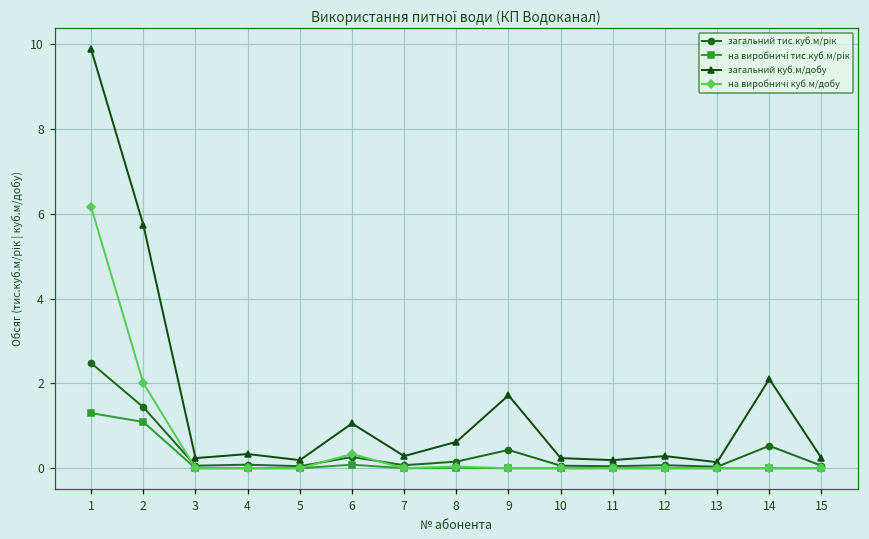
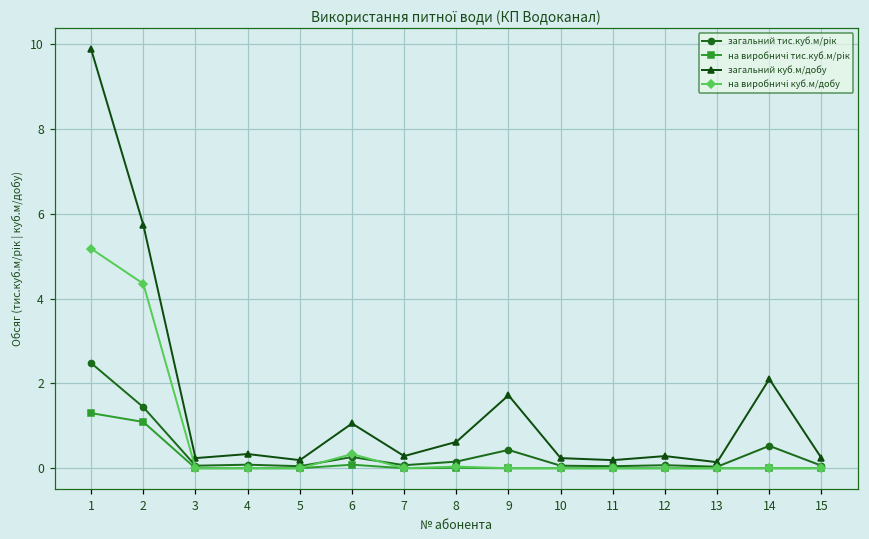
  {
    "на виробничі куб.м/добу": {
-     "1": 6.2,
-     "2": 2.0,
+     "1": 5.2,
+     "2": 4.4,
      "6": 0.3
    }
  }
